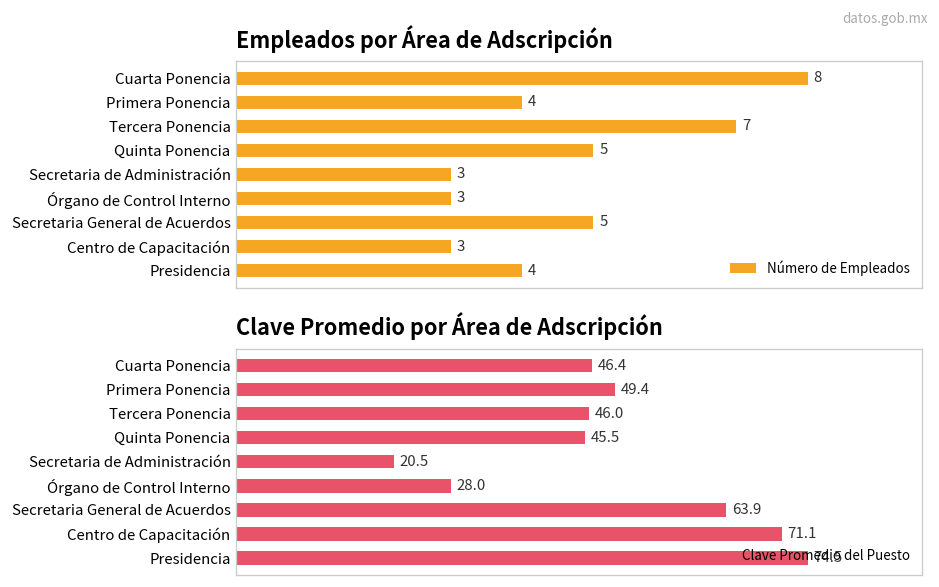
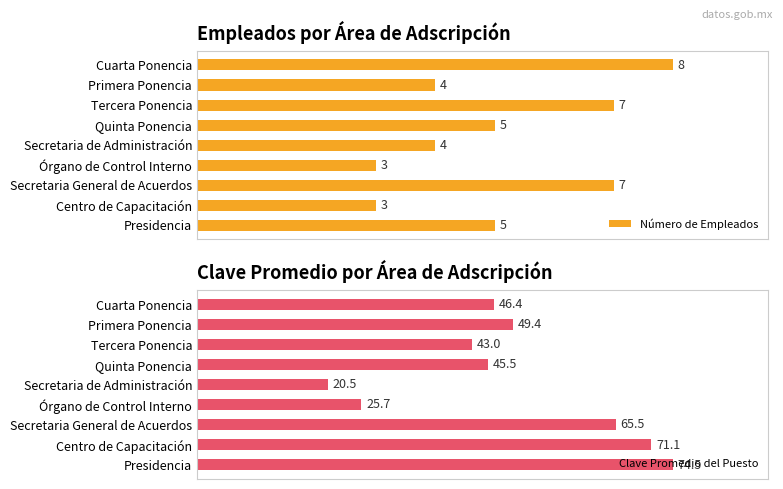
  {
    "Empleados por Área de Adscripción": {
-     "Secretaria de Administración": 3,
-     "Secretaria General de Acuerdos": 5,
-     "Presidencia": 4
+     "Secretaria de Administración": 4,
+     "Secretaria General de Acuerdos": 7,
+     "Presidencia": 5
    },
    "Clave Promedio por Área de Adscripción": {
-     "Tercera Ponencia": 46.0,
-     "Órgano de Control Interno": 28.0,
-     "Secretaria General de Acuerdos": 63.9
+     "Tercera Ponencia": 43.0,
+     "Órgano de Control Interno": 25.7,
+     "Secretaria General de Acuerdos": 65.5
    }
  }
